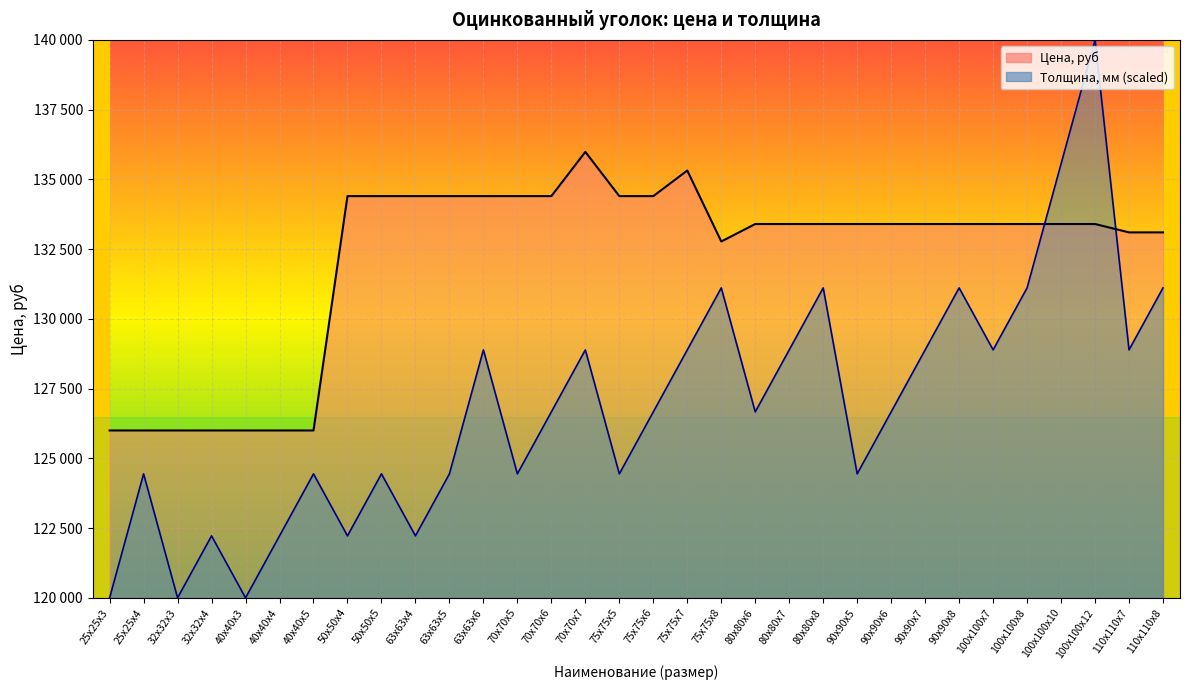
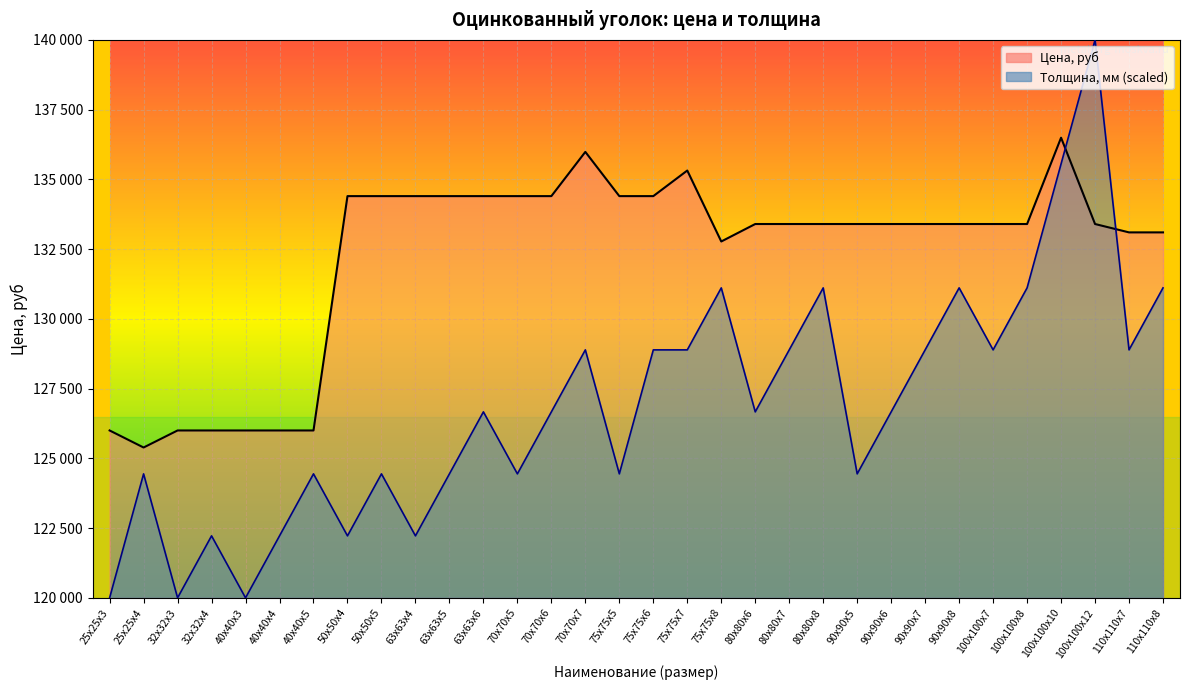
  {
    "Цена, руб": {
      "25х25х3": 126000,
-     "25х25х4": 126000,
+     "25х25х4": 125400,
      "32х32х3": 126000,
      "32х32х4": 126000,
      "40х40х3": 126000,
      "40х40х4": 126000,
      "40х40х5": 126000,
      "50х50х4": 134400,
      "50х50х5": 134400,
      "63х63х4": 134400,
      "63х63х5": 134400,
      "63х63х6": 134400,
      "70х70х5": 134400,
      "70х70х6": 134400,
      "70х70х7": 136000,
      "75х75х5": 134400,
      "75х75х6": 134400,
      "75х75х7": 135300,
      "75х75х8": 132800,
      "80х80х6": 133400,
      "80х80х7": 133400,
      "80х80х8": 133400,
      "90х90х5": 133400,
      "90х90х6": 133400,
      "90х90х7": 133400,
      "90х90х8": 133400,
      "100х100х7": 133400,
      "100х100х8": 133400,
-     "100х100х10": 133400,
+     "100х100х10": 136500,
      "100х100х12": 133400,
      "110х110х7": 133100,
      "110х110х8": 133100
    },
    "Толщина, мм (scaled)": {
      "25х25х3": 120000,
      "25х25х4": 124400,
      "32х32х3": 120000,
      "32х32х4": 122200,
      "40х40х3": 120000,
      "40х40х4": 122200,
      "40х40х5": 124400,
      "50х50х4": 122200,
      "50х50х5": 124400,
      "63х63х4": 122200,
      "63х63х5": 124400,
-     "63х63х6": 128900,
+     "63х63х6": 126700,
      "70х70х5": 124400,
      "70х70х6": 126700,
      "70х70х7": 128900,
      "75х75х5": 124400,
-     "75х75х6": 126700,
+     "75х75х6": 128900,
      "75х75х7": 128900,
      "75х75х8": 131100,
      "80х80х6": 126700,
      "80х80х7": 128900,
      "80х80х8": 131100,
      "90х90х5": 124400,
      "90х90х6": 126700,
      "90х90х7": 128900,
      "90х90х8": 131100,
      "100х100х7": 128900,
      "100х100х8": 131100,
      "100х100х10": 135600,
      "100х100х12": 140000,
      "110х110х7": 128900,
      "110х110х8": 131100
    }
  }
